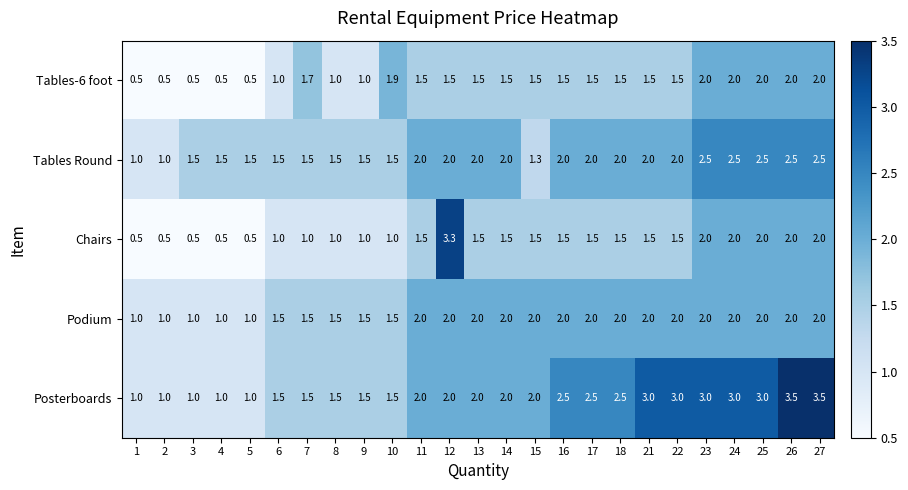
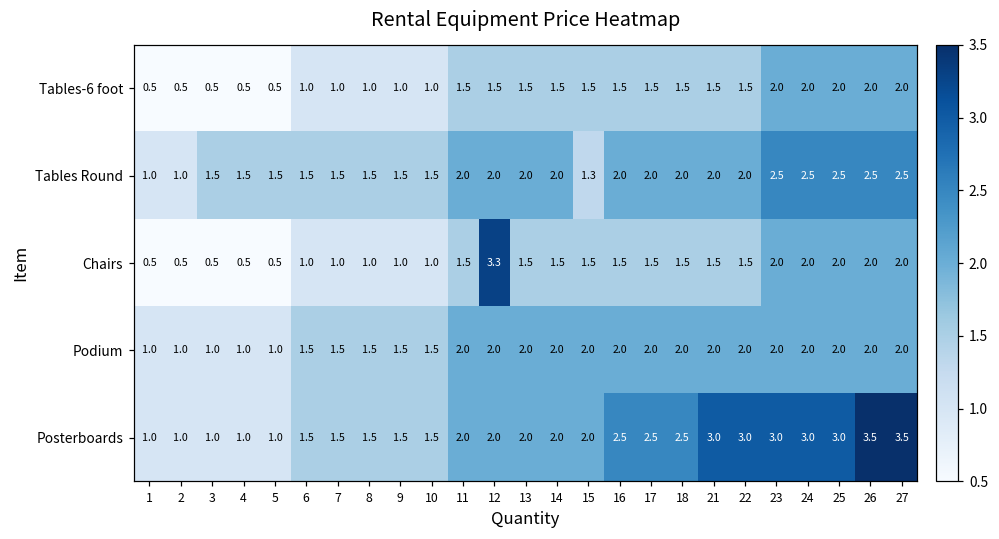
  {
    "Tables-6 foot": {
      "1": 0.5,
      "2": 0.5,
      "3": 0.5,
      "4": 0.5,
      "5": 0.5,
      "6": 1.0,
-     "7": 1.7,
+     "7": 1.0,
      "8": 1.0,
      "9": 1.0,
-     "10": 1.9,
+     "10": 1.0,
      "11": 1.5,
      "12": 1.5,
      "13": 1.5,
      "14": 1.5,
      "15": 1.5,
      "16": 1.5,
      "17": 1.5,
      "18": 1.5,
      "21": 1.5,
      "22": 1.5,
      "23": 2.0,
      "24": 2.0,
      "25": 2.0,
      "26": 2.0,
      "27": 2.0
    },
    "Tables Round": {
      "1": 1.0,
      "2": 1.0,
      "3": 1.5,
      "4": 1.5,
      "5": 1.5,
      "6": 1.5,
      "7": 1.5,
      "8": 1.5,
      "9": 1.5,
      "10": 1.5,
      "11": 2.0,
      "12": 2.0,
      "13": 2.0,
      "14": 2.0,
      "15": 1.3,
      "16": 2.0,
      "17": 2.0,
      "18": 2.0,
      "21": 2.0,
      "22": 2.0,
      "23": 2.5,
      "24": 2.5,
      "25": 2.5,
      "26": 2.5,
      "27": 2.5
    },
    "Chairs": {
      "1": 0.5,
      "2": 0.5,
      "3": 0.5,
      "4": 0.5,
      "5": 0.5,
      "6": 1.0,
      "7": 1.0,
      "8": 1.0,
      "9": 1.0,
      "10": 1.0,
      "11": 1.5,
      "12": 3.3,
      "13": 1.5,
      "14": 1.5,
      "15": 1.5,
      "16": 1.5,
      "17": 1.5,
      "18": 1.5,
      "21": 1.5,
      "22": 1.5,
      "23": 2.0,
      "24": 2.0,
      "25": 2.0,
      "26": 2.0,
      "27": 2.0
    },
    "Podium": {
      "1": 1.0,
      "2": 1.0,
      "3": 1.0,
      "4": 1.0,
      "5": 1.0,
      "6": 1.5,
      "7": 1.5,
      "8": 1.5,
      "9": 1.5,
      "10": 1.5,
      "11": 2.0,
      "12": 2.0,
      "13": 2.0,
      "14": 2.0,
      "15": 2.0,
      "16": 2.0,
      "17": 2.0,
      "18": 2.0,
      "21": 2.0,
      "22": 2.0,
      "23": 2.0,
      "24": 2.0,
      "25": 2.0,
      "26": 2.0,
      "27": 2.0
    },
    "Posterboards": {
      "1": 1.0,
      "2": 1.0,
      "3": 1.0,
      "4": 1.0,
      "5": 1.0,
      "6": 1.5,
      "7": 1.5,
      "8": 1.5,
      "9": 1.5,
      "10": 1.5,
      "11": 2.0,
      "12": 2.0,
      "13": 2.0,
      "14": 2.0,
      "15": 2.0,
      "16": 2.5,
      "17": 2.5,
      "18": 2.5,
      "21": 3.0,
      "22": 3.0,
      "23": 3.0,
      "24": 3.0,
      "25": 3.0,
      "26": 3.5,
      "27": 3.5
    }
  }
